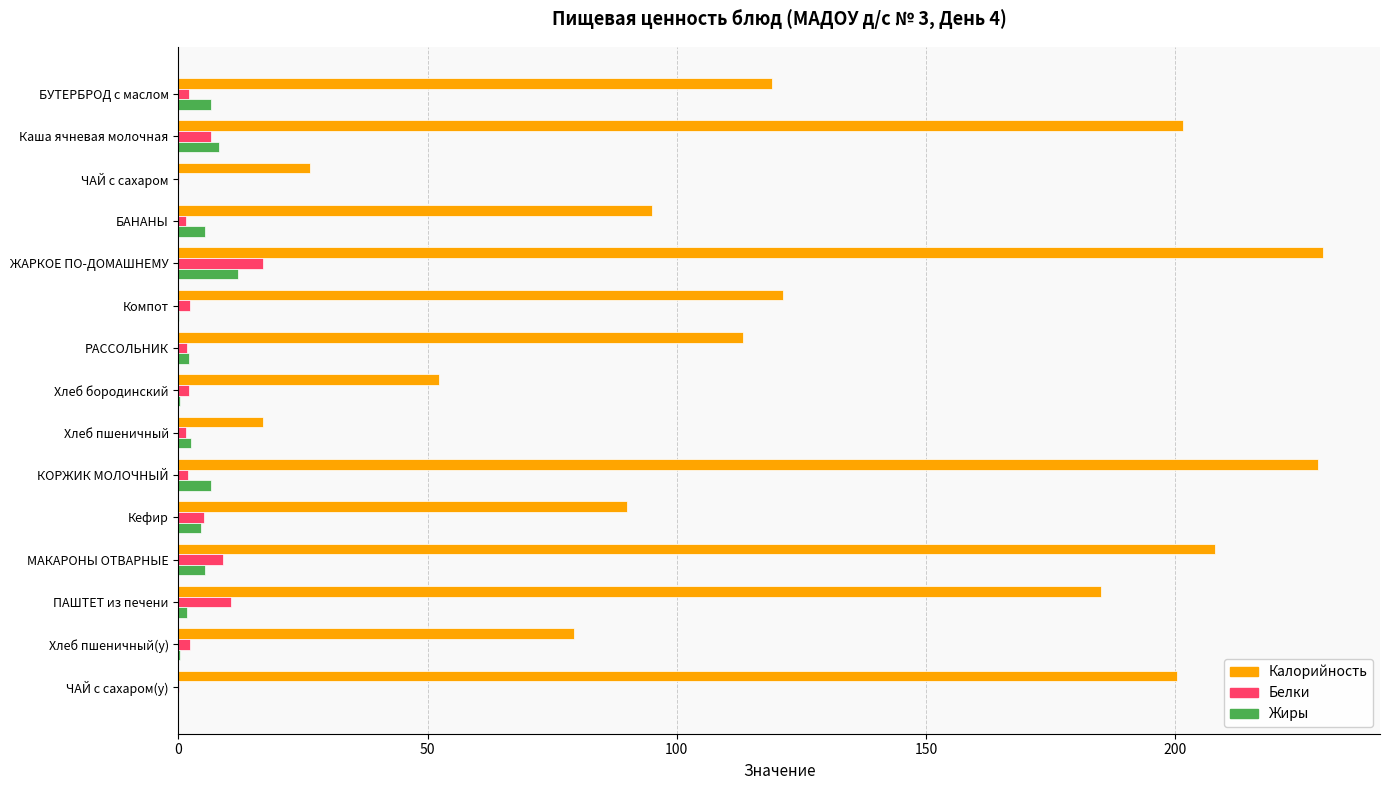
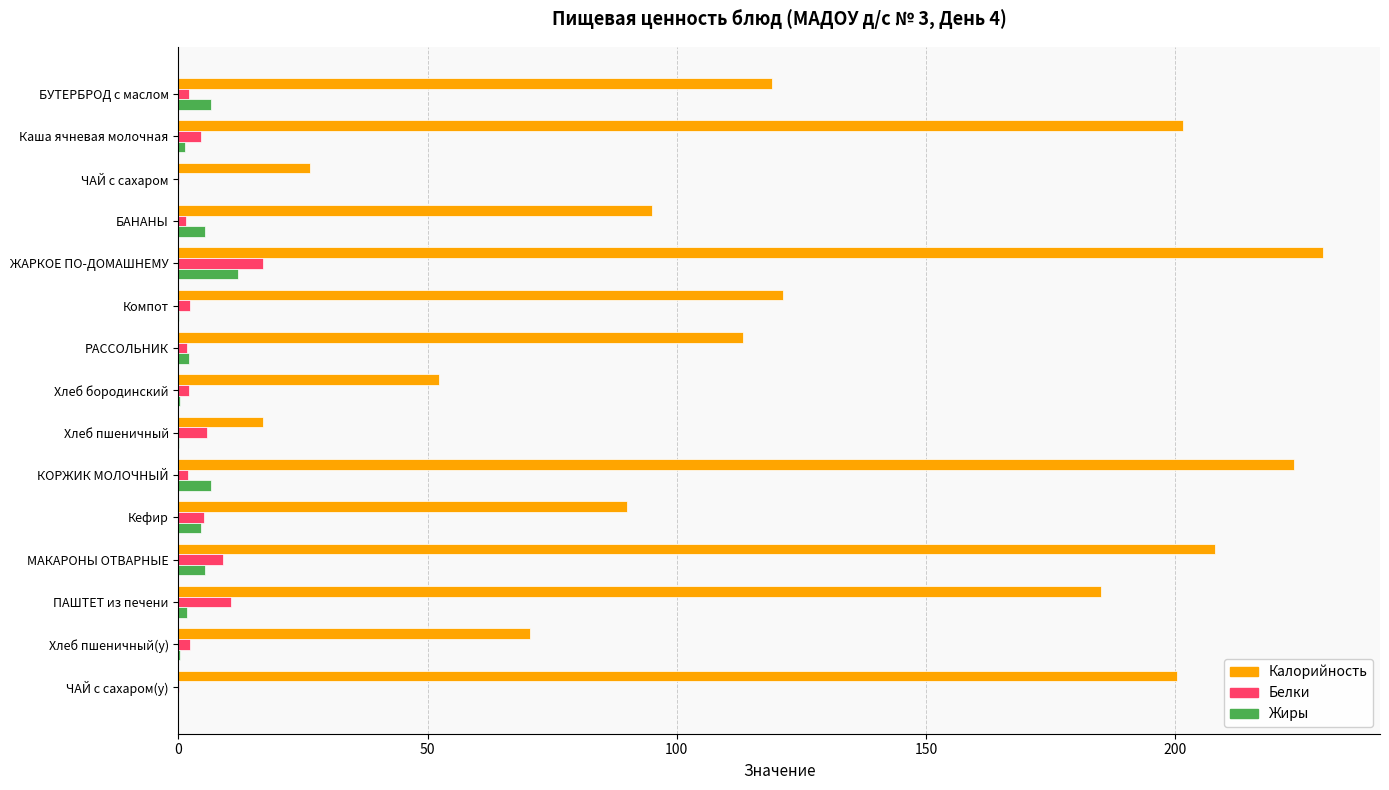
  {
    "Калорийность": {
      "БУТЕРБРОД с маслом": 119,
      "Каша ячневая молочная": 202,
      "ЧАЙ с сахаром": 26,
      "БАНАНЫ": 95,
      "ЖАРКОЕ ПО-ДОМАШНЕМУ": 230,
      "Компот": 121,
      "РАССОЛЬНИК": 113,
      "Хлеб бородинский": 52,
      "Хлеб пшеничный": 17,
-     "КОРЖИК МОЛОЧНЫЙ": 229,
+     "КОРЖИК МОЛОЧНЫЙ": 224,
      "Кефир": 90,
      "МАКАРОНЫ ОТВАРНЫЕ": 208,
      "ПАШТЕТ из печени": 185,
-     "Хлеб пшеничный(у)": 79,
+     "Хлеб пшеничный(у)": 71,
      "ЧАЙ с сахаром(у)": 200
    },
    "Белки": {
      "БУТЕРБРОД с маслом": 2,
-     "Каша ячневая молочная": 6,
+     "Каша ячневая молочная": 5,
      "БАНАНЫ": 2,
      "ЖАРКОЕ ПО-ДОМАШНЕМУ": 17,
      "Компот": 2,
      "РАССОЛЬНИК": 2,
      "Хлеб бородинский": 2,
-     "Хлеб пшеничный": 2,
+     "Хлеб пшеничный": 6,
      "КОРЖИК МОЛОЧНЫЙ": 2,
      "Кефир": 5,
      "МАКАРОНЫ ОТВАРНЫЕ": 9,
      "ПАШТЕТ из печени": 11,
      "Хлеб пшеничный(у)": 2
    },
    "Жиры": {
      "БУТЕРБРОД с маслом": 7,
-     "Каша ячневая молочная": 8,
+     "Каша ячневая молочная": 1,
      "ЧАЙ с сахаром": 0,
      "БАНАНЫ": 5,
      "ЖАРКОЕ ПО-ДОМАШНЕМУ": 12,
      "РАССОЛЬНИК": 2,
-     "Хлеб пшеничный": 2,
+     "Хлеб пшеничный": 0,
      "КОРЖИК МОЛОЧНЫЙ": 7,
      "Кефир": 5,
      "МАКАРОНЫ ОТВАРНЫЕ": 5,
      "ПАШТЕТ из печени": 2,
      "ЧАЙ с сахаром(у)": 0
    }
  }
